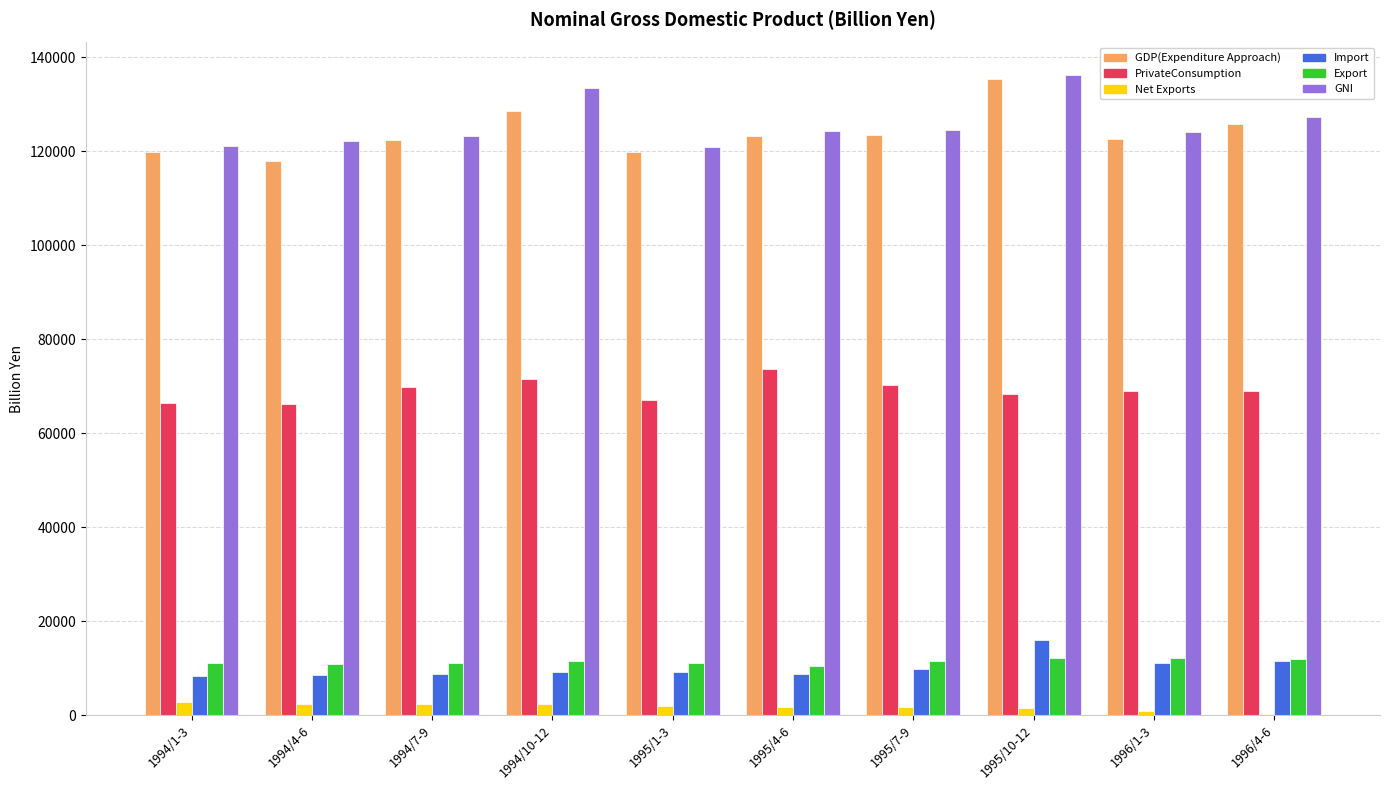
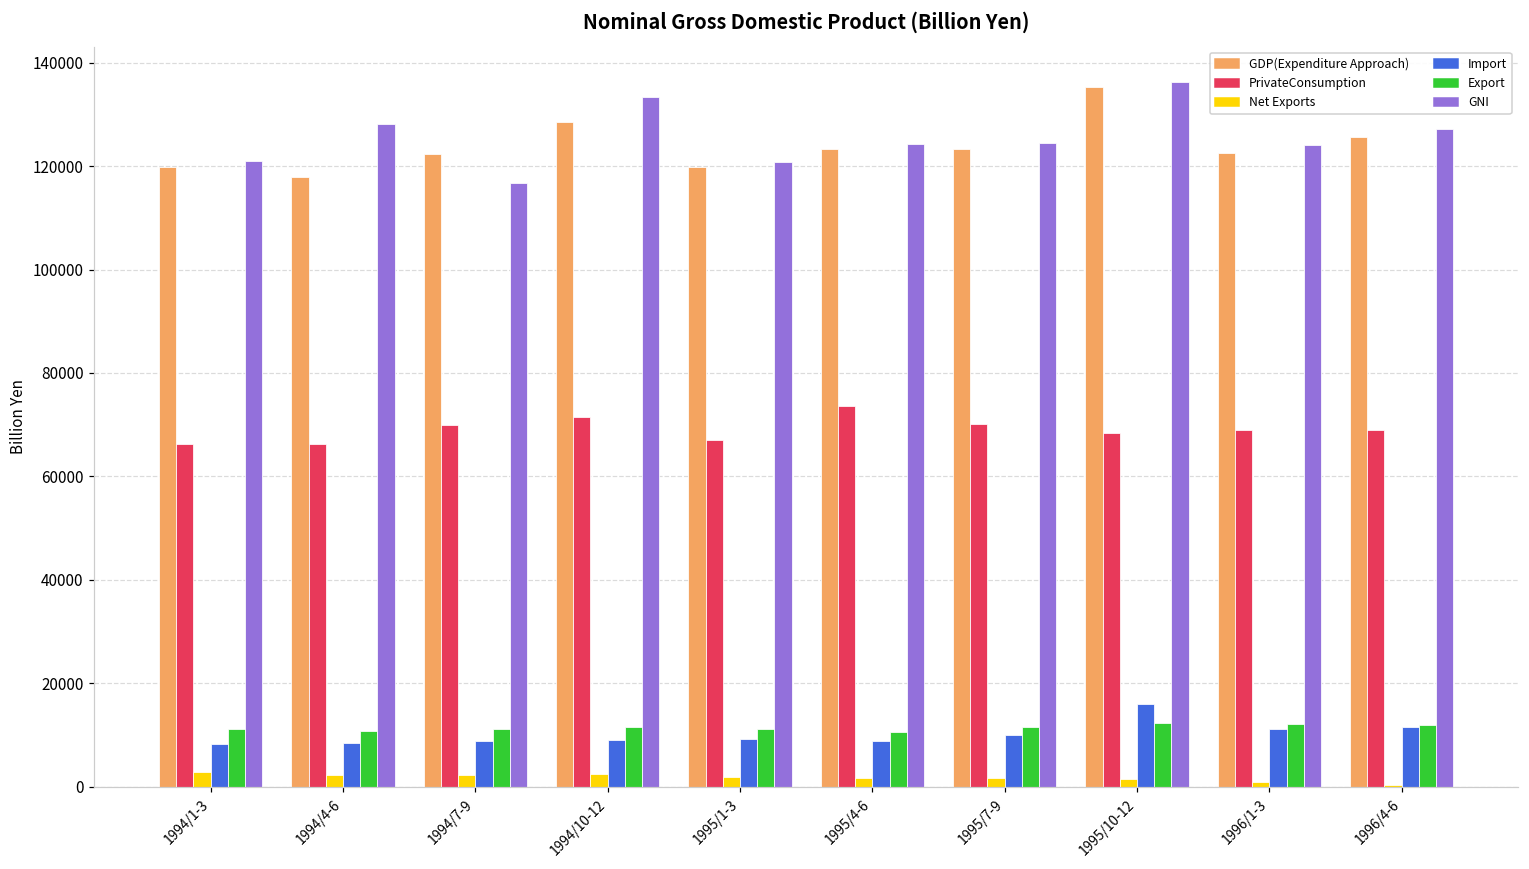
  {
    "GDP(Expenditure Approach)": {
      "1994/1-3": 120000,
      "1994/4-6": 118000,
      "1994/7-9": 122000,
      "1994/10-12": 129000,
      "1995/1-3": 120000,
      "1995/4-6": 123000,
      "1995/7-9": 123000,
      "1995/10-12": 135000,
      "1996/1-3": 123000,
      "1996/4-6": 126000
    },
    "PrivateConsumption": {
      "1994/1-3": 66000,
      "1994/4-6": 66000,
      "1994/7-9": 70000,
      "1994/10-12": 72000,
      "1995/1-3": 67000,
      "1995/4-6": 74000,
      "1995/7-9": 70000,
      "1995/10-12": 68000,
      "1996/1-3": 69000,
      "1996/4-6": 69000
    },
    "Net Exports": {
      "1994/1-3": 3000,
      "1994/4-6": 2000,
      "1994/7-9": 2000,
      "1994/10-12": 2000,
      "1995/1-3": 2000,
      "1995/4-6": 2000,
      "1995/7-9": 2000,
      "1995/10-12": 1000,
      "1996/1-3": 1000
    },
    "Import": {
      "1994/1-3": 8000,
      "1994/4-6": 8000,
      "1994/7-9": 9000,
      "1994/10-12": 9000,
      "1995/1-3": 9000,
      "1995/4-6": 9000,
      "1995/7-9": 10000,
      "1995/10-12": 16000,
      "1996/1-3": 11000,
      "1996/4-6": 12000
    },
    "Export": {
      "1994/1-3": 11000,
      "1994/4-6": 11000,
      "1994/7-9": 11000,
      "1994/10-12": 12000,
      "1995/1-3": 11000,
      "1995/4-6": 11000,
      "1995/7-9": 12000,
      "1995/10-12": 12000,
      "1996/1-3": 12000,
      "1996/4-6": 12000
    },
    "GNI": {
      "1994/1-3": 121000,
-     "1994/4-6": 122000,
-     "1994/7-9": 123000,
+     "1994/4-6": 128000,
+     "1994/7-9": 117000,
      "1994/10-12": 133000,
      "1995/1-3": 121000,
      "1995/4-6": 124000,
      "1995/7-9": 124000,
      "1995/10-12": 136000,
      "1996/1-3": 124000,
      "1996/4-6": 127000
    }
  }
